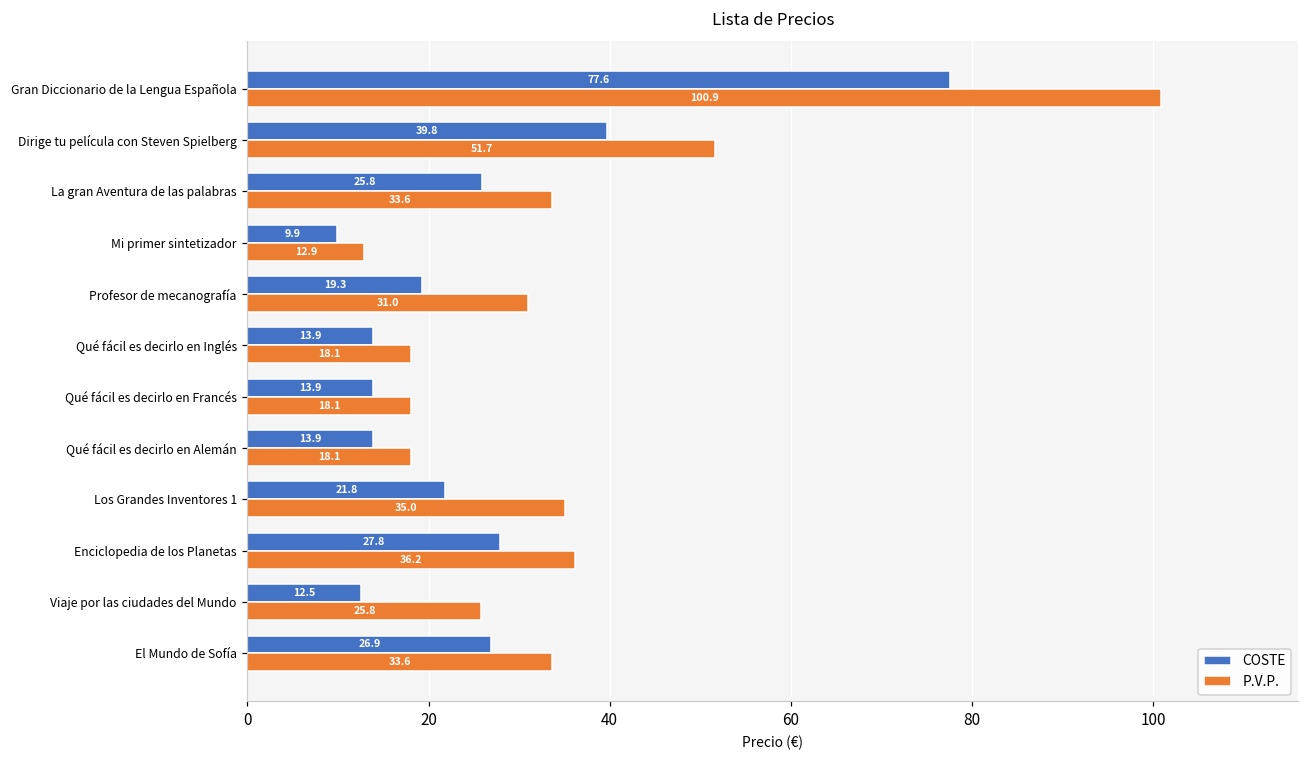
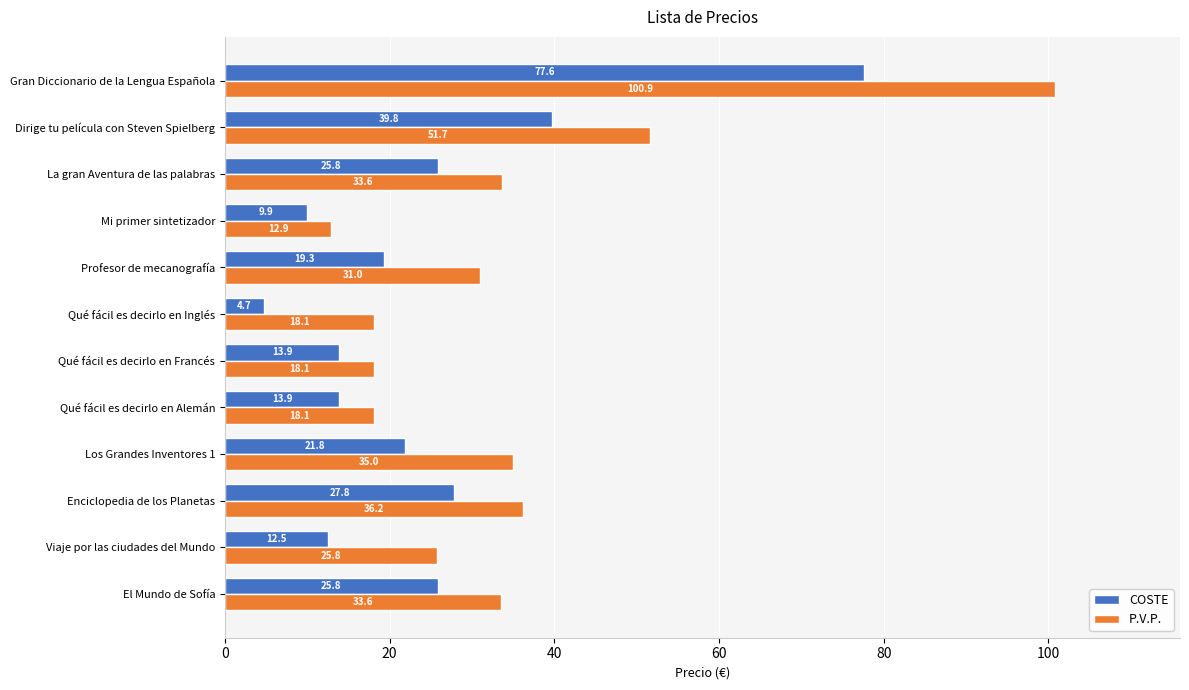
  {
    "COSTE": {
      "Gran Diccionario de la Lengua Española": 77.6,
      "Dirige tu película con Steven Spielberg": 39.8,
      "La gran Aventura de las palabras": 25.8,
      "Mi primer sintetizador": 9.9,
      "Profesor de mecanografía": 19.3,
-     "Qué fácil es decirlo en Inglés": 13.9,
+     "Qué fácil es decirlo en Inglés": 4.7,
      "Qué fácil es decirlo en Francés": 13.9,
      "Qué fácil es decirlo en Alemán": 13.9,
      "Los Grandes Inventores 1": 21.8,
      "Enciclopedia de los Planetas": 27.8,
      "Viaje por las ciudades del Mundo": 12.5,
-     "El Mundo de Sofía": 26.9
+     "El Mundo de Sofía": 25.8
    },
    "P.V.P.": {
      "Gran Diccionario de la Lengua Española": 100.9,
      "Dirige tu película con Steven Spielberg": 51.7,
      "La gran Aventura de las palabras": 33.6,
      "Mi primer sintetizador": 12.9,
      "Profesor de mecanografía": 31.0,
      "Qué fácil es decirlo en Inglés": 18.1,
      "Qué fácil es decirlo en Francés": 18.1,
      "Qué fácil es decirlo en Alemán": 18.1,
      "Los Grandes Inventores 1": 35.0,
      "Enciclopedia de los Planetas": 36.2,
      "Viaje por las ciudades del Mundo": 25.8,
      "El Mundo de Sofía": 33.6
    }
  }
